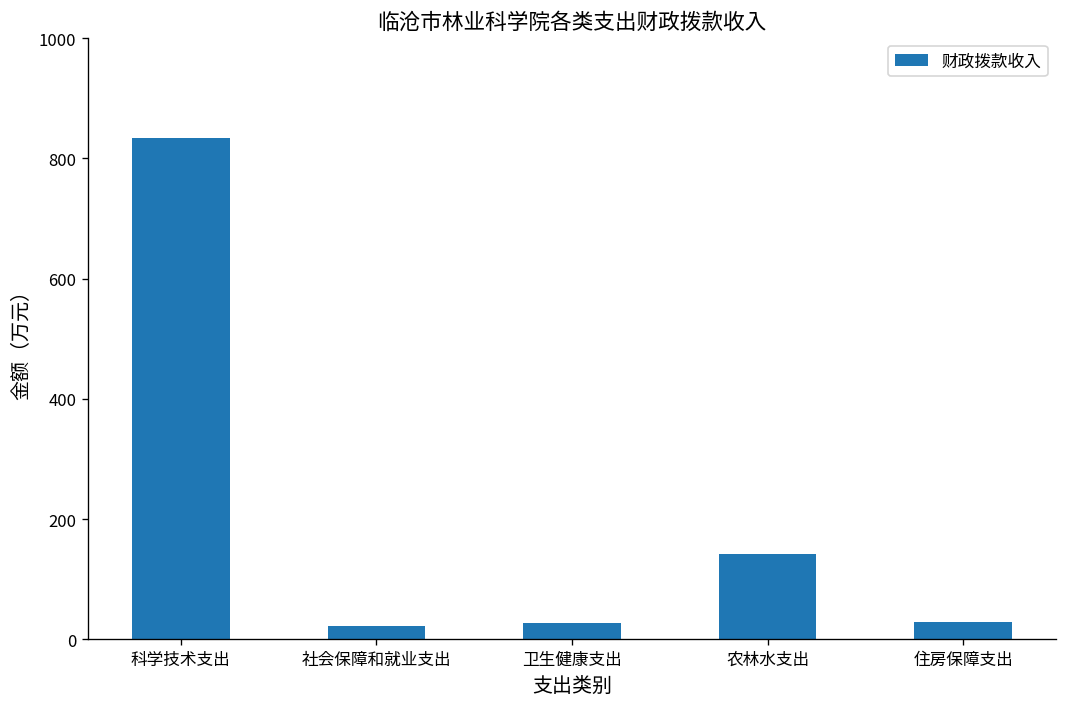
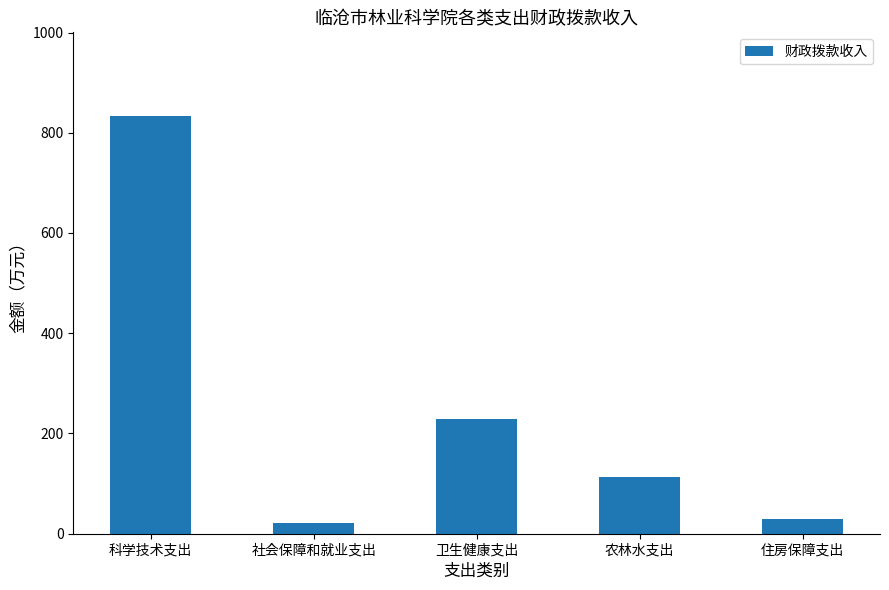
  {
    "科学技术支出": 830,
    "社会保障和就业支出": 20,
-   "卫生健康支出": 30,
-   "农林水支出": 140,
+   "卫生健康支出": 230,
+   "农林水支出": 110,
    "住房保障支出": 30
  }
